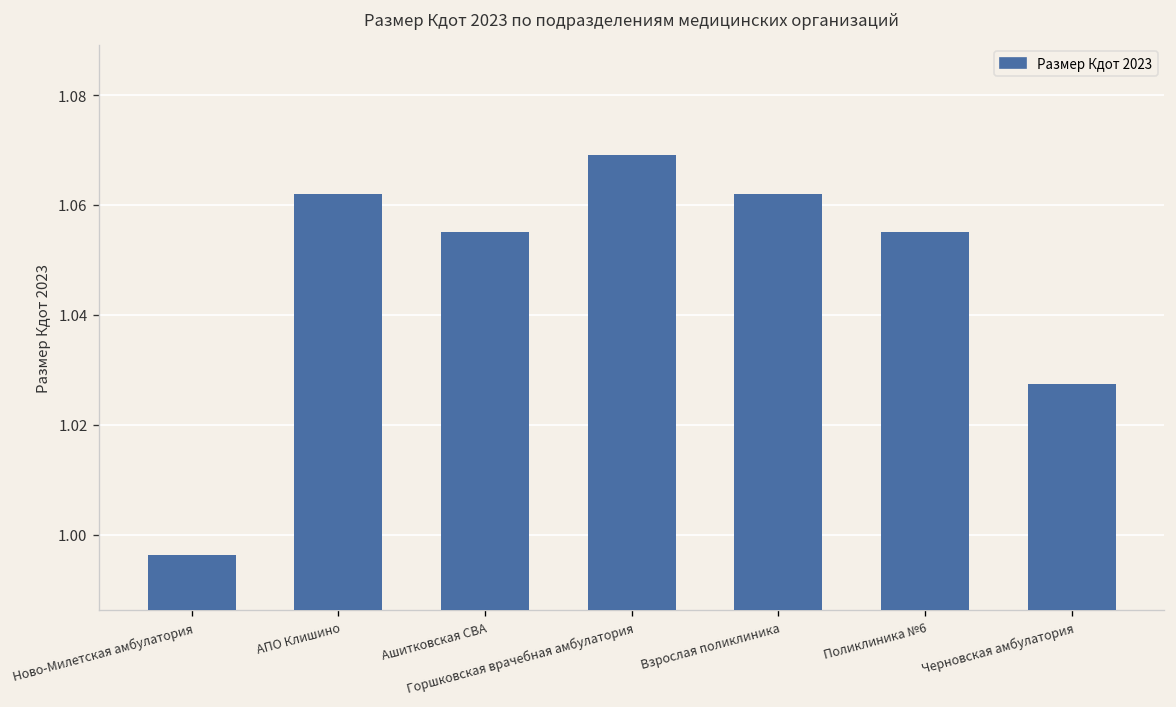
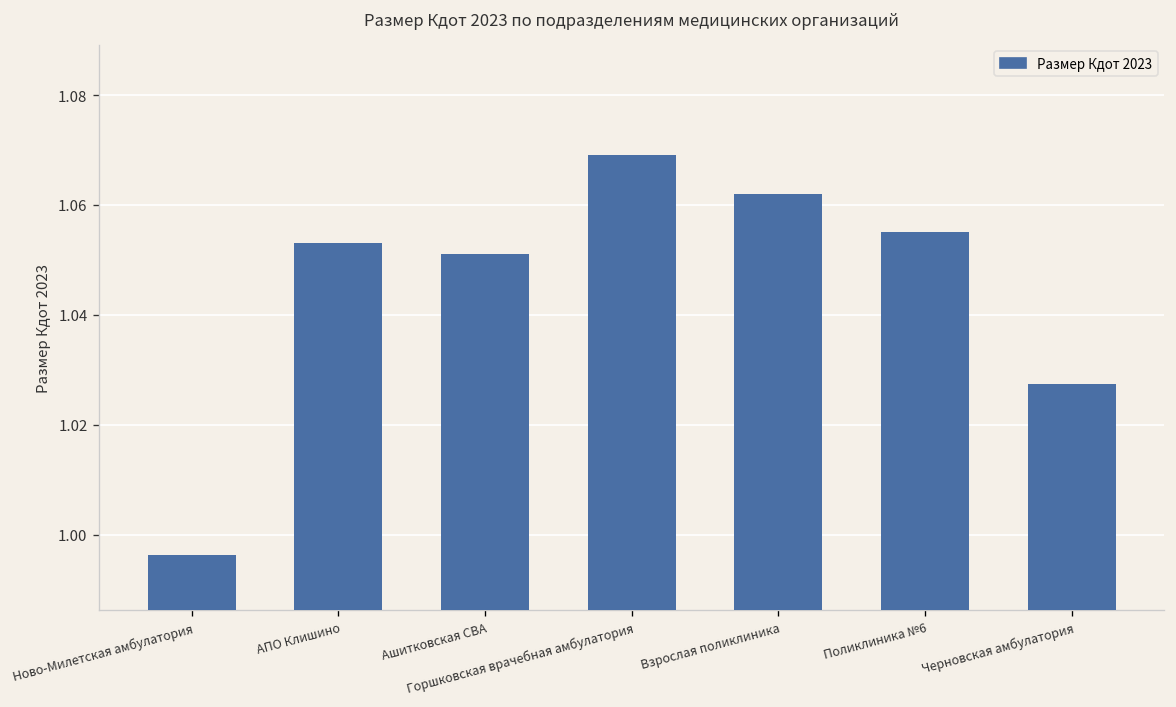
  {
    "Ново-Милетская амбулатория": 0.996,
-   "АПО Клишино": 1.062,
-   "Ашитковская СВА": 1.055,
+   "АПО Клишино": 1.053,
+   "Ашитковская СВА": 1.051,
    "Горшковская врачебная амбулатория": 1.069,
    "Взрослая поликлиника": 1.062,
    "Поликлиника №6": 1.055,
    "Черновская амбулатория": 1.027
  }
